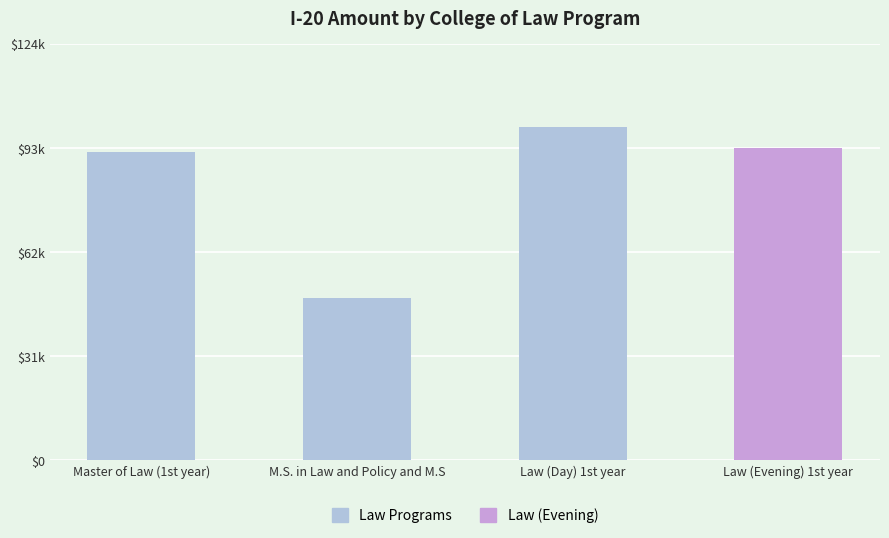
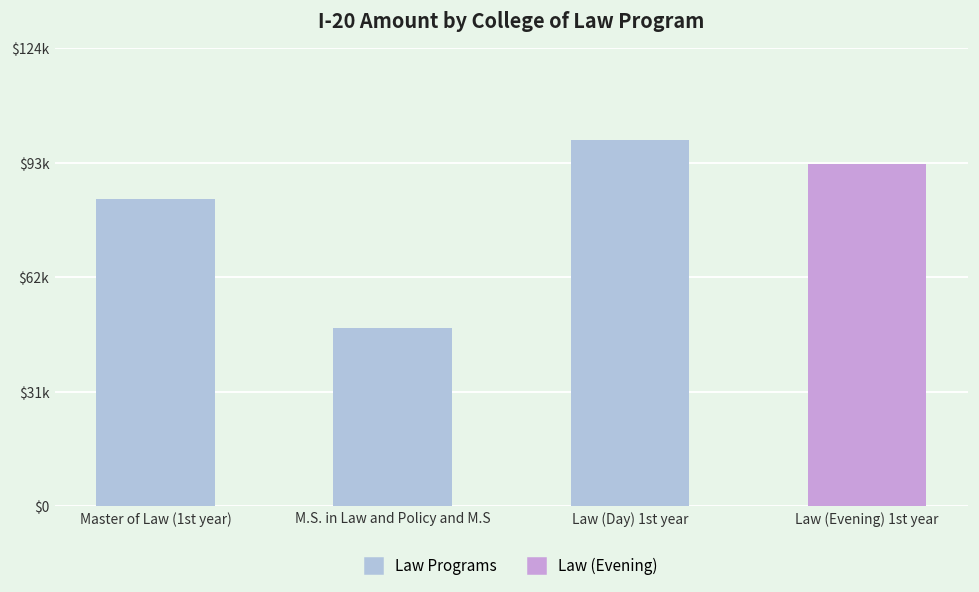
  {
-   "Master of Law (1st year)": "$92000",
+   "Master of Law (1st year)": "$84000",
    "M.S. in Law and Policy and M.S": "$48000",
    "Law (Day) 1st year": "$100000",
    "Law (Evening) 1st year": "$93000"
  }
